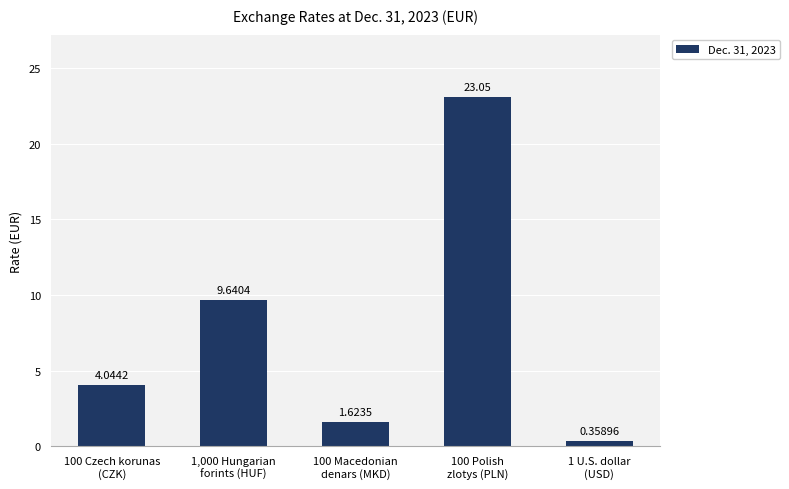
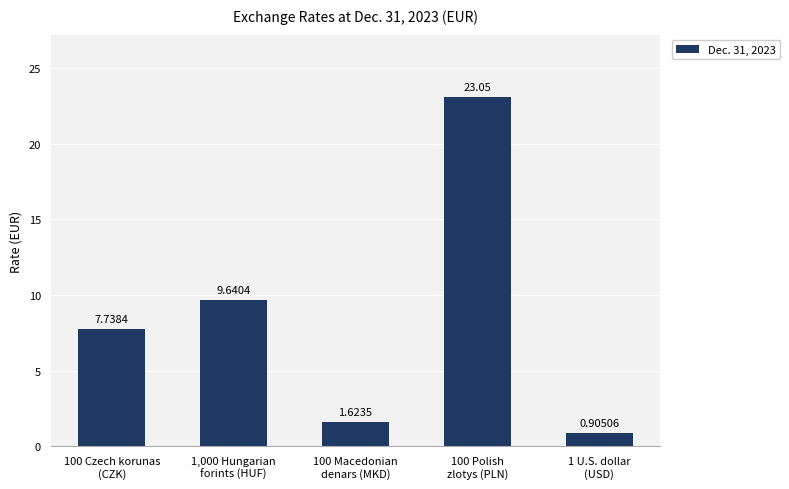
  {
-   "100 Czech korunas (CZK)": 4.0442,
+   "100 Czech korunas (CZK)": 7.7384,
    "1,000 Hungarian forints (HUF)": 9.6404,
    "100 Macedonian denars (MKD)": 1.6235,
    "100 Polish zlotys (PLN)": 23.05,
-   "1 U.S. dollar (USD)": 0.35896
+   "1 U.S. dollar (USD)": 0.90506
  }
